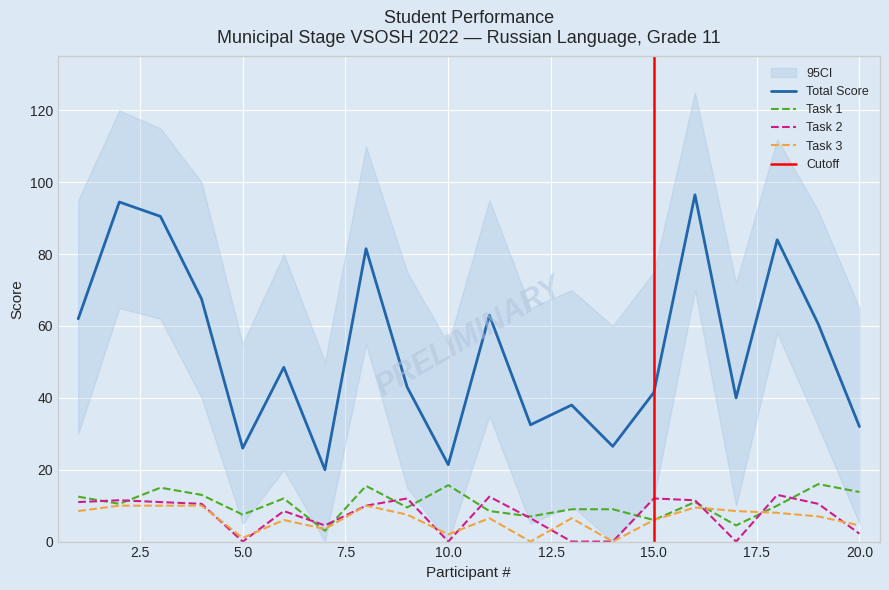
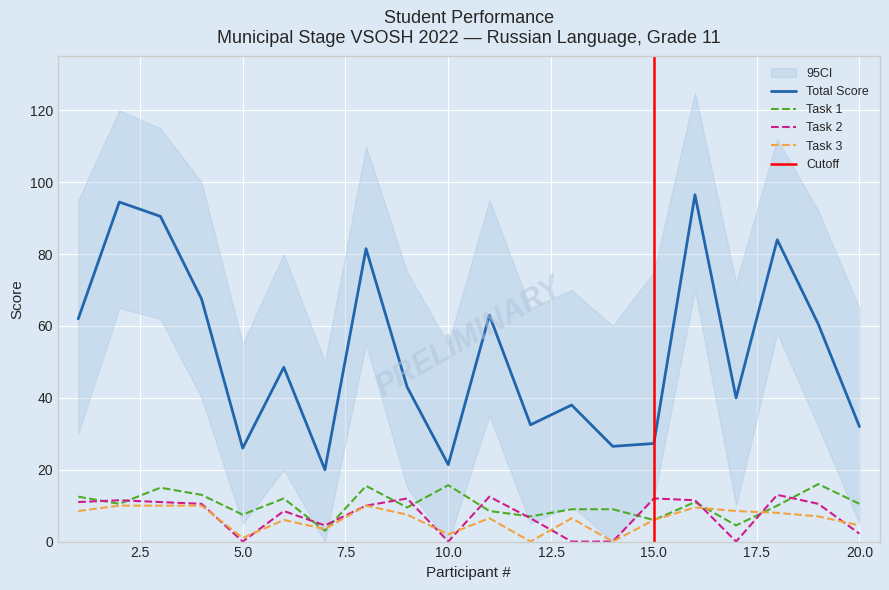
  {
    "Total Score": {
      "5.0": 26,
      "10.0": 21,
-     "15.0": 42,
+     "15.0": 27,
      "20.0": 32
    },
    "Task 1": {
      "5.0": 8,
      "10.0": 16,
-     "20.0": 14
+     "20.0": 11
    },
    "Task 2": {
      "5.0": 0,
      "10.0": 0,
      "15.0": 12,
      "20.0": 2
    },
    "Task 3": {
      "5.0": 1,
      "10.0": 2,
      "20.0": 5
    }
  }
